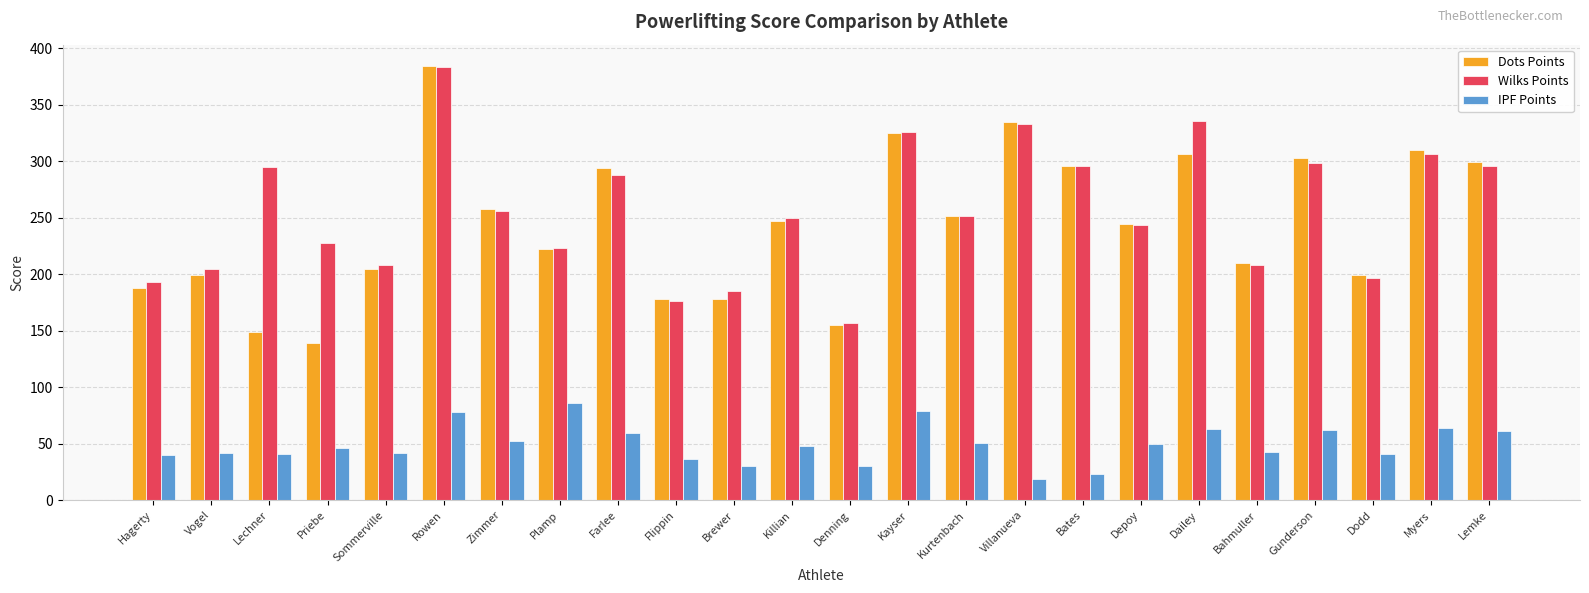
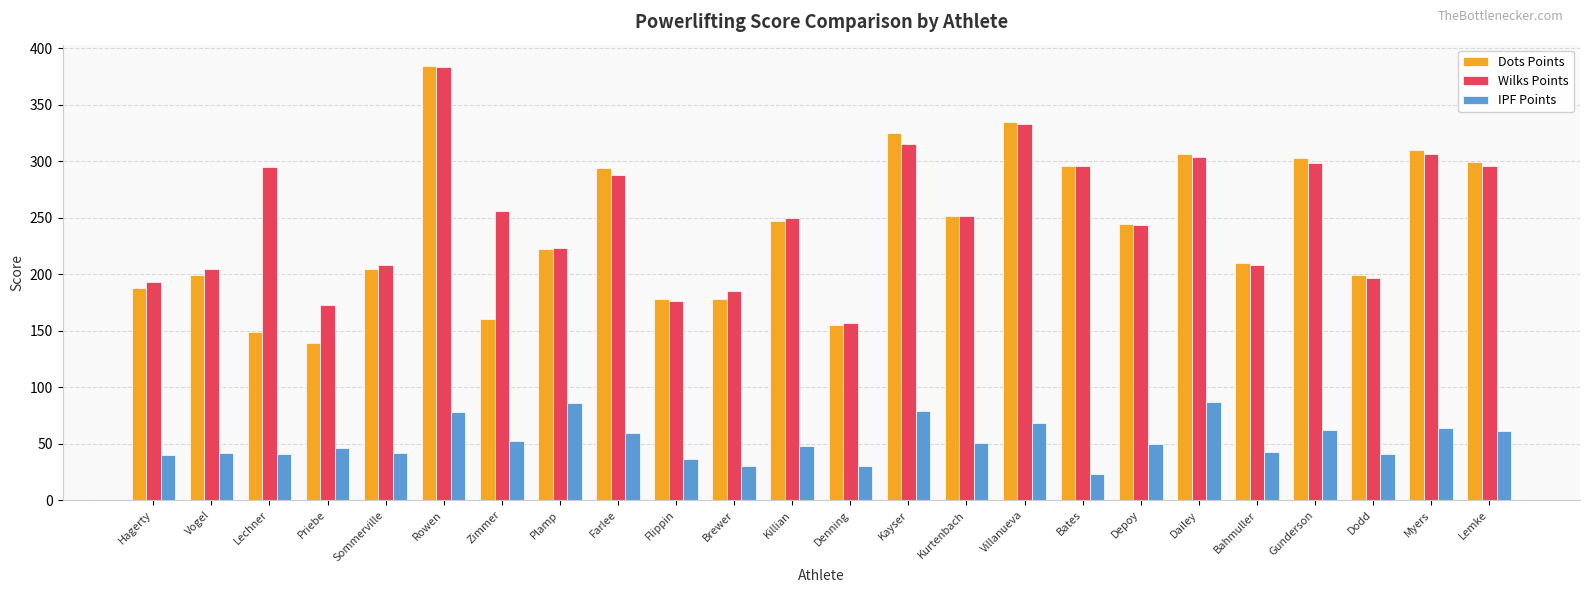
  {
    "Dots Points": {
      "Hagerty": 188,
      "Vogel": 200,
      "Lechner": 149,
      "Priebe": 139,
      "Sommerville": 205,
      "Rowen": 384,
-     "Zimmer": 258,
+     "Zimmer": 161,
      "Plamp": 222,
      "Farlee": 294,
      "Flippin": 178,
      "Brewer": 178,
      "Killian": 247,
      "Denning": 155,
      "Kayser": 325,
      "Kurtenbach": 251,
      "Villanueva": 335,
      "Bates": 295,
      "Depoy": 244,
      "Dailey": 307,
      "Bahmuller": 210,
      "Gunderson": 302,
      "Dodd": 199,
      "Myers": 310,
      "Lemke": 299
    },
    "Wilks Points": {
      "Hagerty": 193,
      "Vogel": 204,
      "Lechner": 295,
-     "Priebe": 227,
+     "Priebe": 173,
      "Sommerville": 208,
      "Rowen": 383,
      "Zimmer": 256,
      "Plamp": 223,
      "Farlee": 287,
      "Flippin": 176,
      "Brewer": 185,
      "Killian": 250,
      "Denning": 157,
-     "Kayser": 326,
+     "Kayser": 315,
      "Kurtenbach": 251,
      "Villanueva": 333,
      "Bates": 295,
      "Depoy": 243,
-     "Dailey": 336,
+     "Dailey": 303,
      "Bahmuller": 208,
      "Gunderson": 299,
      "Dodd": 197,
      "Myers": 306,
      "Lemke": 296
    },
    "IPF Points": {
      "Hagerty": 40,
      "Vogel": 41,
      "Lechner": 41,
      "Priebe": 46,
      "Sommerville": 42,
      "Rowen": 78,
      "Zimmer": 52,
      "Plamp": 86,
      "Farlee": 60,
      "Flippin": 36,
      "Brewer": 30,
      "Killian": 48,
      "Denning": 30,
      "Kayser": 79,
      "Kurtenbach": 50,
-     "Villanueva": 19,
+     "Villanueva": 68,
      "Bates": 23,
      "Depoy": 49,
-     "Dailey": 63,
+     "Dailey": 87,
      "Bahmuller": 43,
      "Gunderson": 62,
      "Dodd": 41,
      "Myers": 64,
      "Lemke": 61
    }
  }
